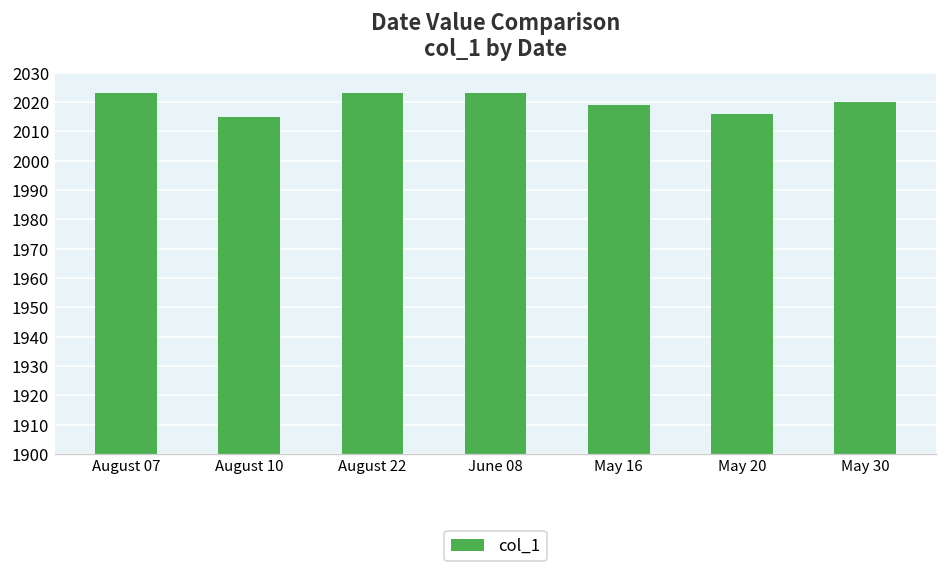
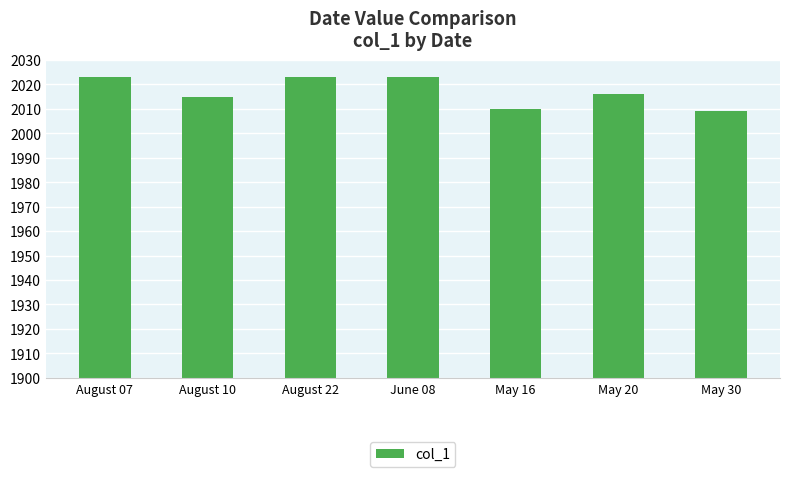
  {
    "August 07": 2023,
    "August 10": 2015,
    "August 22": 2023,
    "June 08": 2023,
-   "May 16": 2019,
+   "May 16": 2010,
    "May 20": 2016,
-   "May 30": 2020
+   "May 30": 2009
  }
